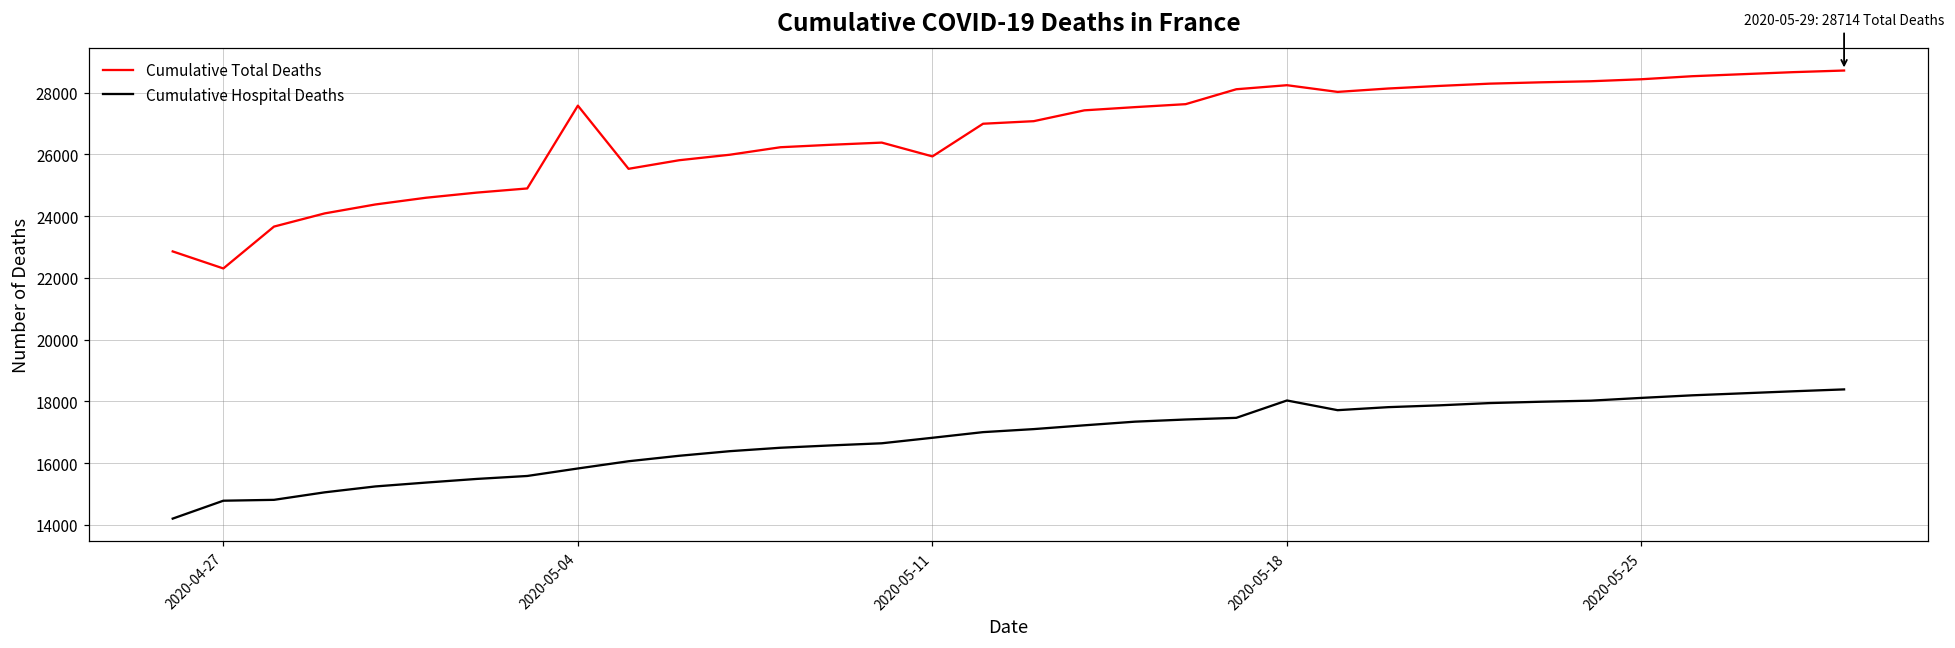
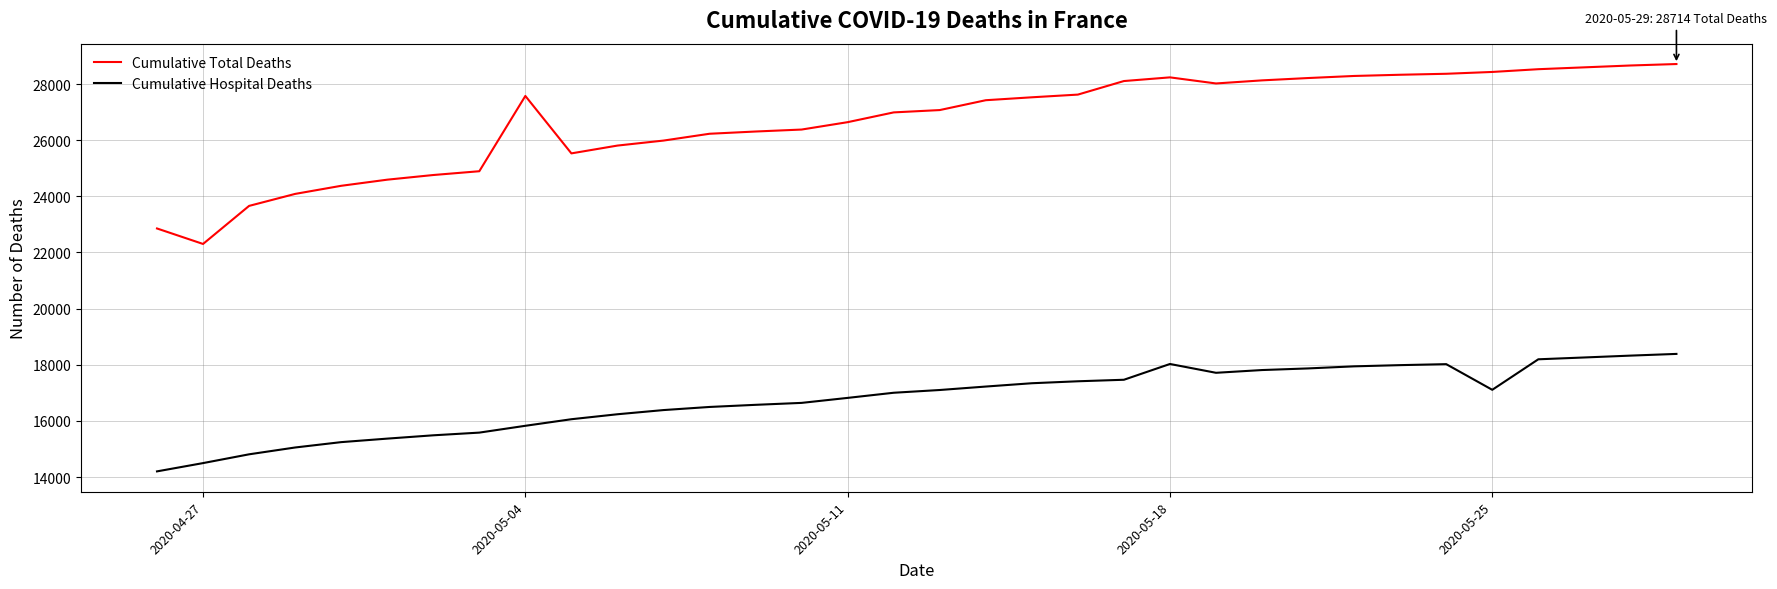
  {
    "Cumulative Total Deaths": {
      "2020-04-27": 22300,
      "2020-05-04": 27600,
-     "2020-05-11": 25900,
+     "2020-05-11": 26600,
      "2020-05-18": 28200,
      "2020-05-25": 28400
    },
    "Cumulative Hospital Deaths": {
-     "2020-04-27": 14800,
+     "2020-04-27": 14500,
      "2020-05-04": 15800,
      "2020-05-11": 16800,
      "2020-05-18": 18000,
-     "2020-05-25": 18100
+     "2020-05-25": 17100
    }
  }
